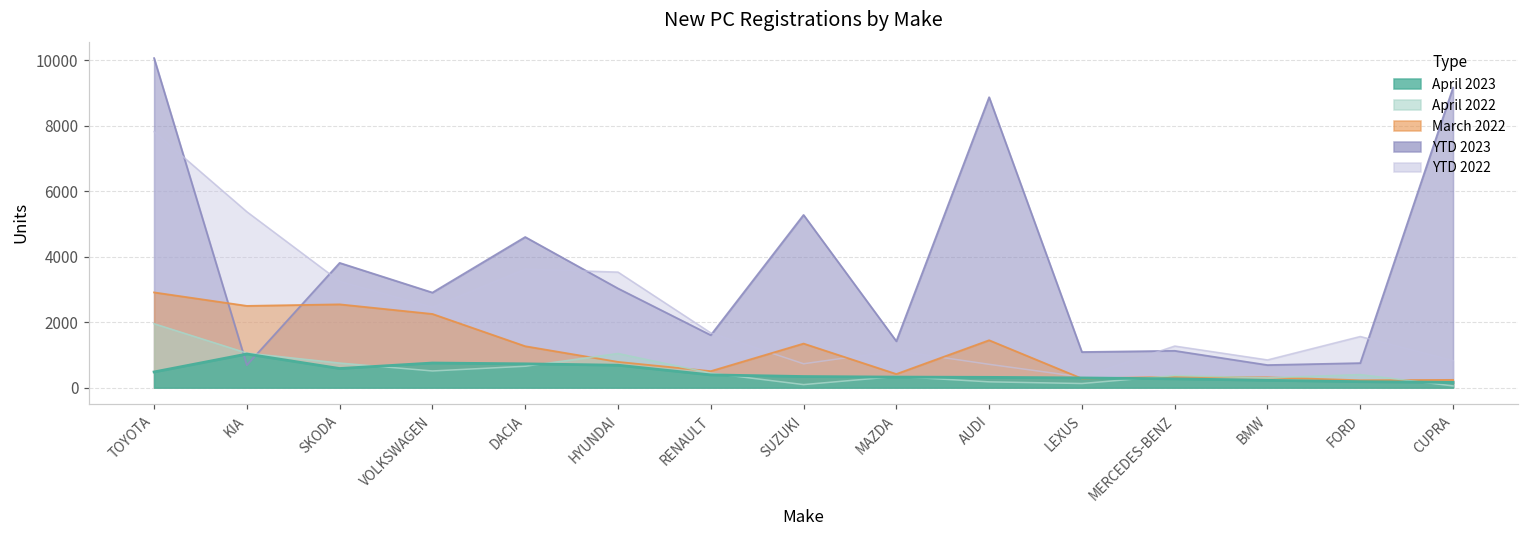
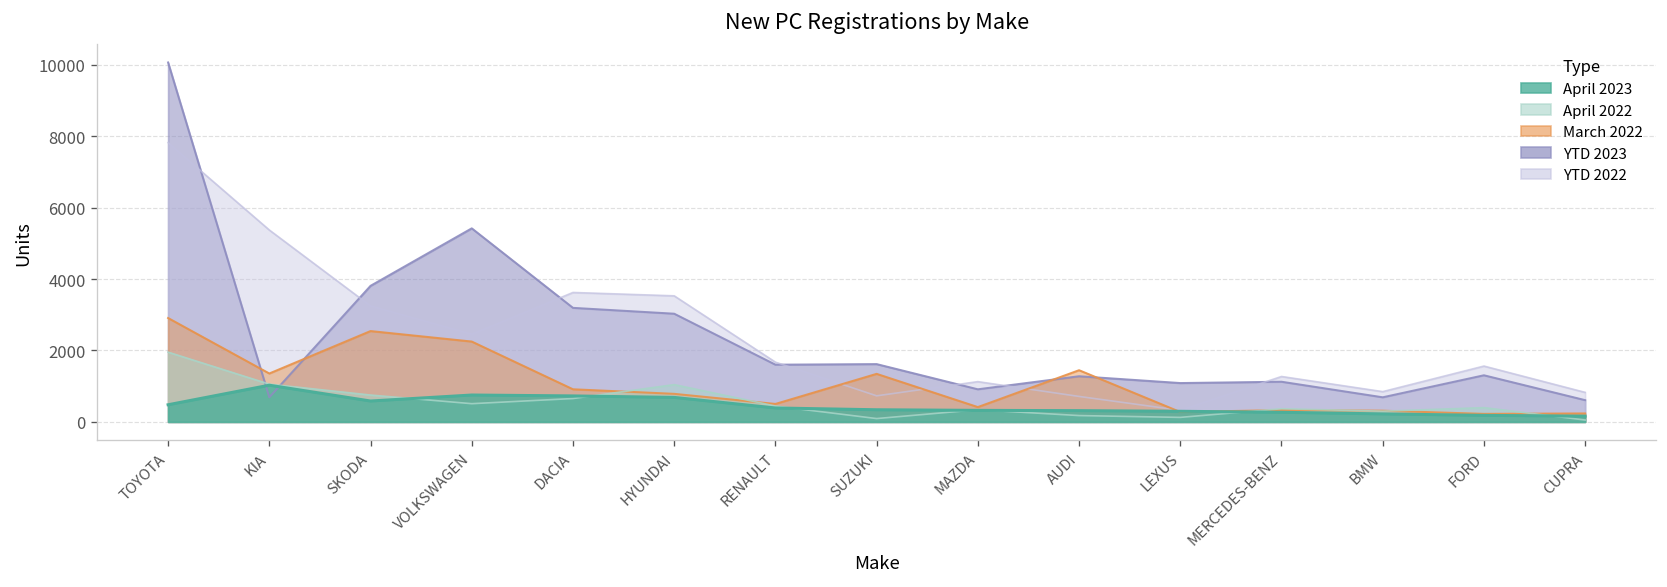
  {
    "YTD 2023": {
      "TOYOTA": 10100,
      "KIA": 700,
      "SKODA": 3800,
-     "VOLKSWAGEN": 2900,
-     "DACIA": 4600,
+     "VOLKSWAGEN": 5400,
+     "DACIA": 3200,
      "HYUNDAI": 3000,
-     "SUZUKI": 5300,
-     "MAZDA": 1400,
-     "AUDI": 8900,
+     "SUZUKI": 1600,
+     "MAZDA": 900,
+     "AUDI": 1300,
      "LEXUS": 1100,
      "MERCEDES-BENZ": 1100,
      "BMW": 700,
-     "FORD": 700,
-     "CUPRA": 9200
+     "FORD": 1300,
+     "CUPRA": 600
    },
    "March 2022": {
      "TOYOTA": 2900,
-     "KIA": 2500,
+     "KIA": 1400,
      "SKODA": 2500,
      "VOLKSWAGEN": 2300,
-     "DACIA": 1300,
+     "DACIA": 900,
      "HYUNDAI": 800,
      "SUZUKI": 1300,
      "AUDI": 1400
    },
    "April 2023": {
      "TOYOTA": 500,
      "SKODA": 600,
      "VOLKSWAGEN": 800,
      "HYUNDAI": 700,
      "SUZUKI": 300,
      "AUDI": 300
    }
  }
